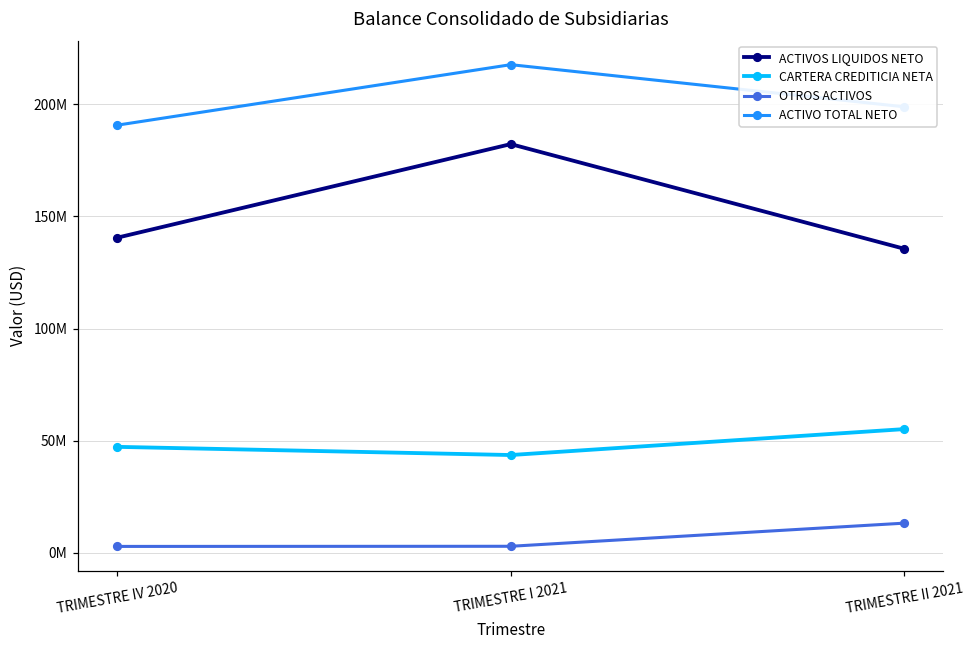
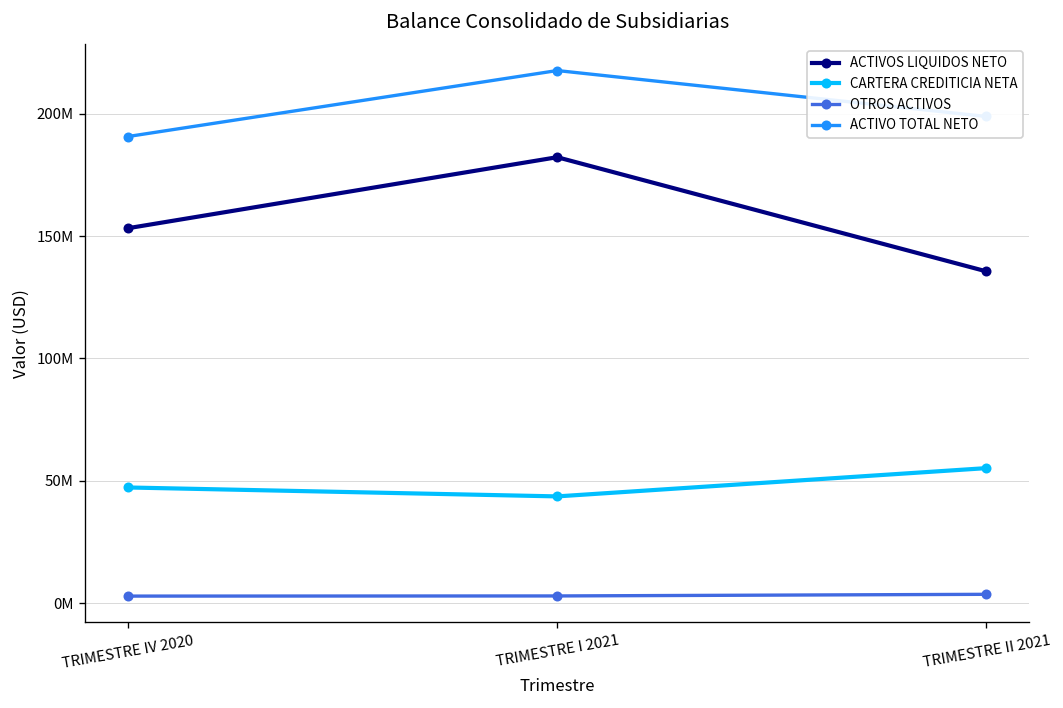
  {
    "ACTIVOS LIQUIDOS NETO": {
-     "TRIMESTRE IV 2020": 141000000,
+     "TRIMESTRE IV 2020": 153000000,
      "TRIMESTRE I 2021": 182000000,
      "TRIMESTRE II 2021": 136000000
    },
    "OTROS ACTIVOS": {
      "TRIMESTRE IV 2020": 3000000,
      "TRIMESTRE I 2021": 3000000,
-     "TRIMESTRE II 2021": 13000000
+     "TRIMESTRE II 2021": 4000000
    }
  }
